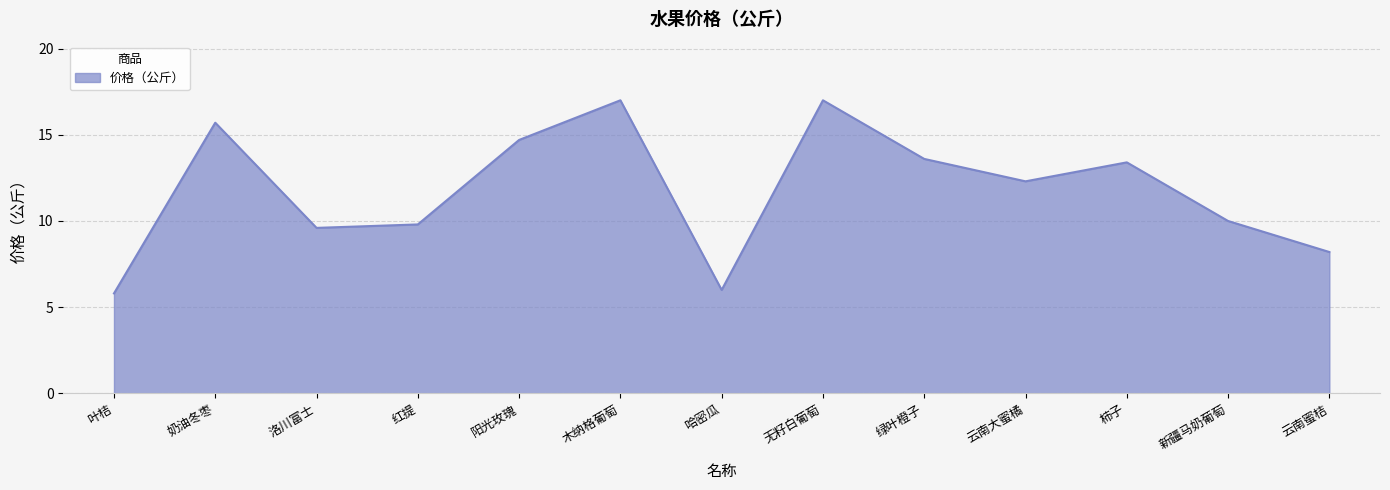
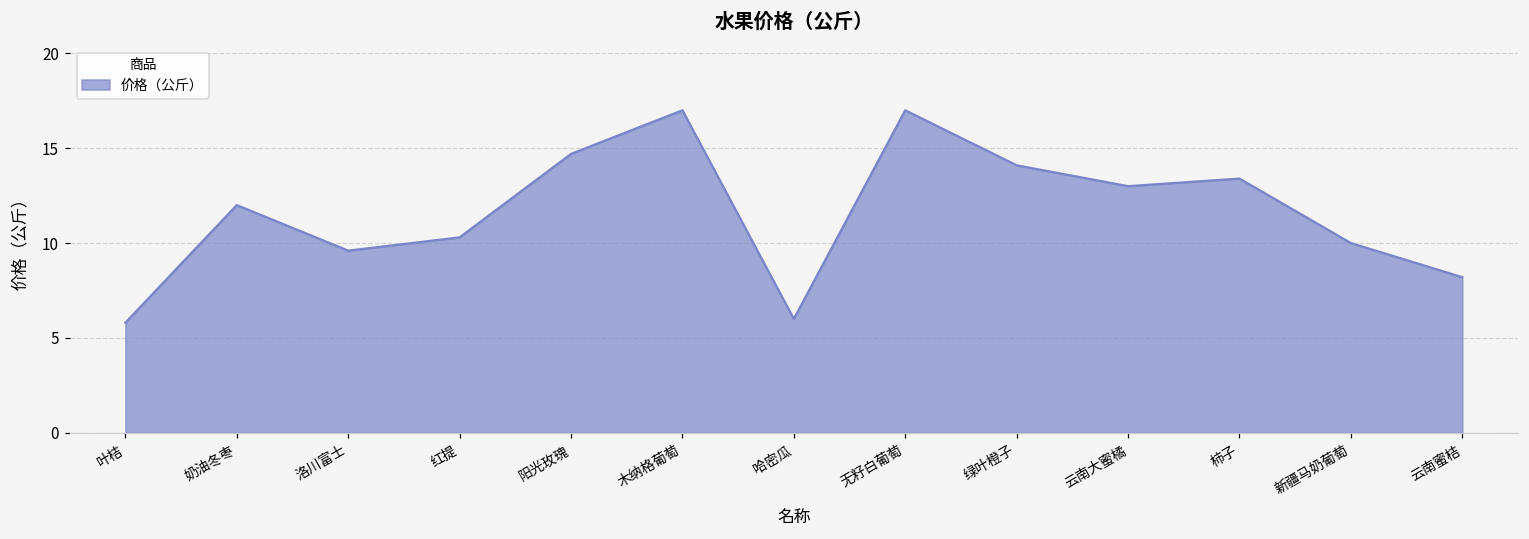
  {
    "叶桔": 5.8,
-   "奶油冬枣": 15.7,
+   "奶油冬枣": 12.0,
    "洛川富士": 9.6,
-   "红提": 9.8,
+   "红提": 10.3,
    "阳光玫瑰": 14.7,
    "木纳格葡萄": 17.0,
    "哈密瓜": 6.0,
    "无籽白葡萄": 17.0,
-   "绿叶橙子": 13.6,
-   "云南大蜜橘": 12.3,
+   "绿叶橙子": 14.1,
+   "云南大蜜橘": 13.0,
    "柿子": 13.4,
    "新疆马奶葡萄": 10.0,
    "云南蜜桔": 8.2
  }
